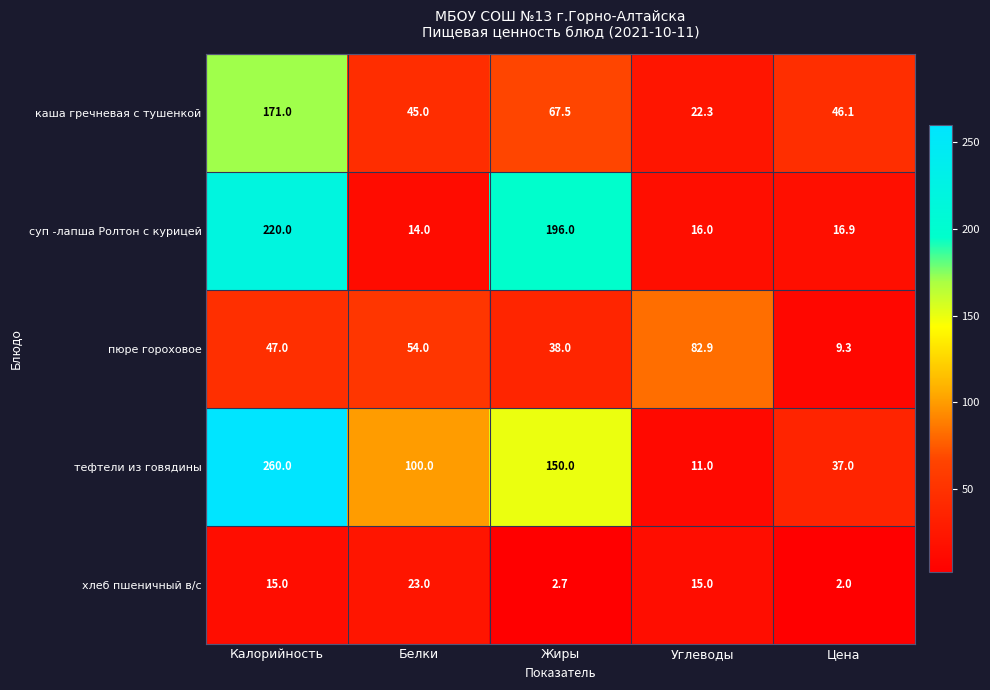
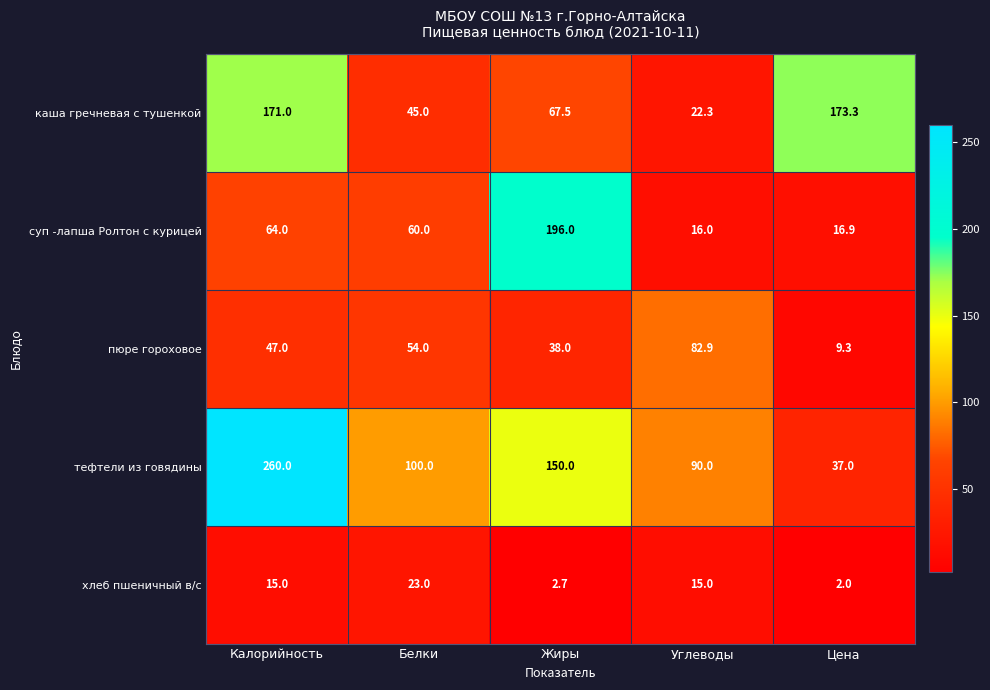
  {
    "каша гречневая с тушенкой": {
      "Калорийность": 171.0,
      "Белки": 45.0,
      "Жиры": 67.5,
      "Углеводы": 22.3,
-     "Цена": 46.1
+     "Цена": 173.3
    },
    "суп -лапша Ролтон с курицей": {
-     "Калорийность": 220.0,
-     "Белки": 14.0,
+     "Калорийность": 64.0,
+     "Белки": 60.0,
      "Жиры": 196.0,
      "Углеводы": 16.0,
      "Цена": 16.9
    },
    "пюре гороховое": {
      "Калорийность": 47.0,
      "Белки": 54.0,
      "Жиры": 38.0,
      "Углеводы": 82.9,
      "Цена": 9.3
    },
    "тефтели из говядины": {
      "Калорийность": 260.0,
      "Белки": 100.0,
      "Жиры": 150.0,
-     "Углеводы": 11.0,
+     "Углеводы": 90.0,
      "Цена": 37.0
    },
    "хлеб пшеничный в/с": {
      "Калорийность": 15.0,
      "Белки": 23.0,
      "Жиры": 2.7,
      "Углеводы": 15.0,
      "Цена": 2.0
    }
  }
